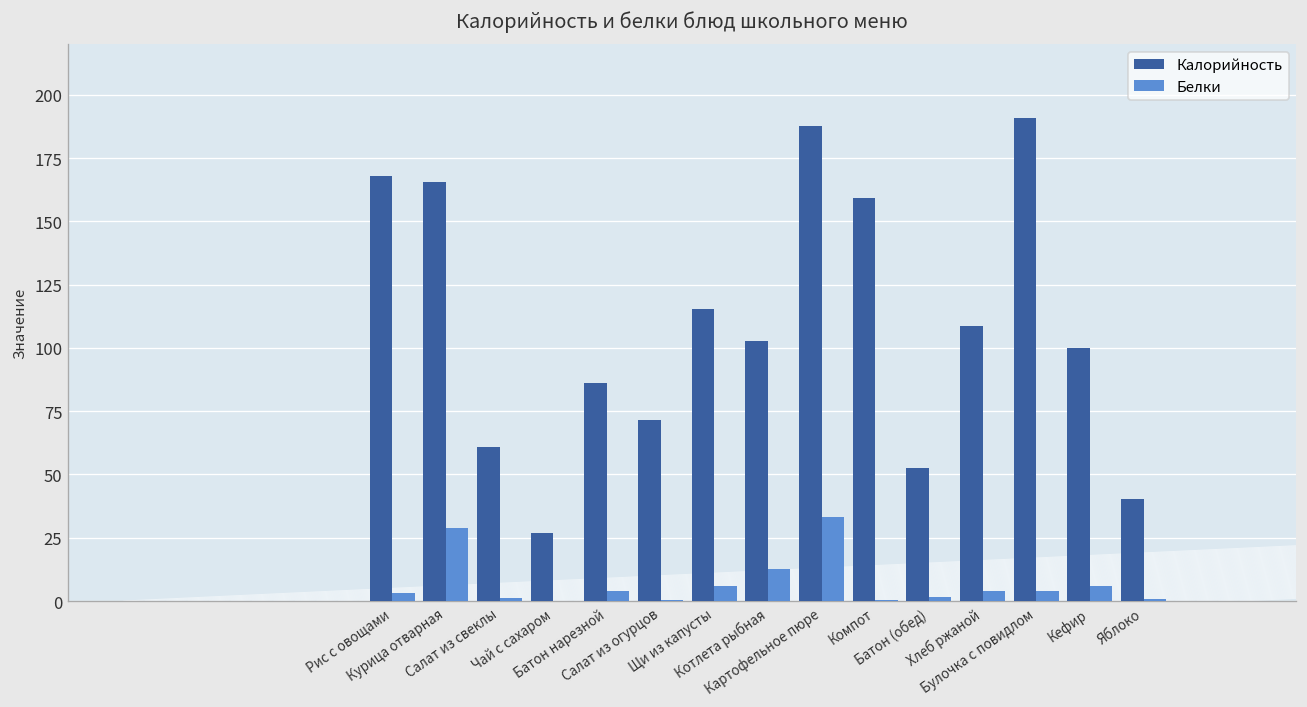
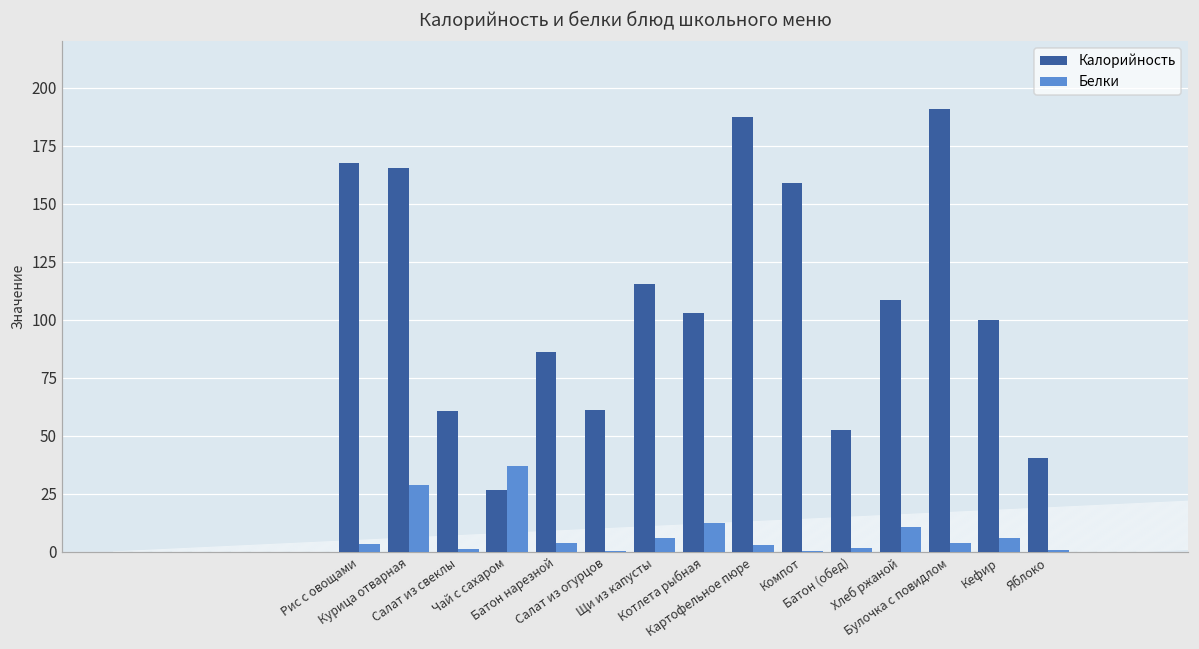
  {
    "Калорийность": {
      "Рис с овощами": 168,
      "Курица отварная": 166,
      "Салат из свеклы": 61,
      "Чай с сахаром": 27,
      "Батон нарезной": 86,
-     "Салат из огурцов": 72,
+     "Салат из огурцов": 61,
      "Щи из капусты": 115,
      "Котлета рыбная": 103,
      "Картофельное пюре": 188,
      "Компот": 159,
      "Батон (обед)": 52,
      "Хлеб ржаной": 109,
      "Булочка с повидлом": 191,
      "Кефир": 100,
      "Яблоко": 40
    },
    "Белки": {
      "Рис с овощами": 3,
      "Курица отварная": 29,
-     "Чай с сахаром": 0,
+     "Чай с сахаром": 37,
      "Батон нарезной": 4,
      "Щи из капусты": 6,
      "Котлета рыбная": 13,
-     "Картофельное пюре": 33,
+     "Картофельное пюре": 3,
      "Батон (обед)": 2,
-     "Хлеб ржаной": 4,
+     "Хлеб ржаной": 11,
      "Булочка с повидлом": 4,
      "Кефир": 6
    }
  }
